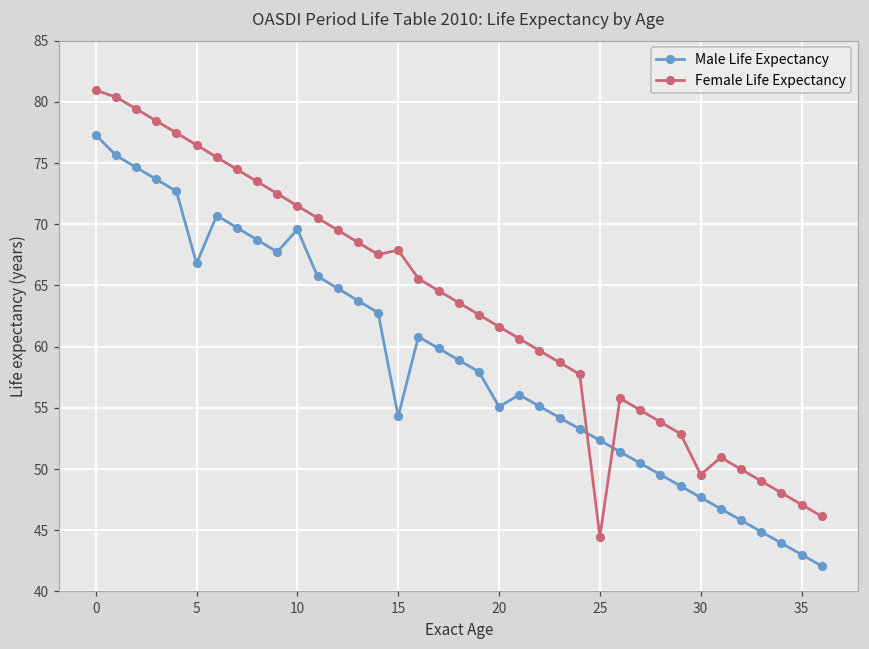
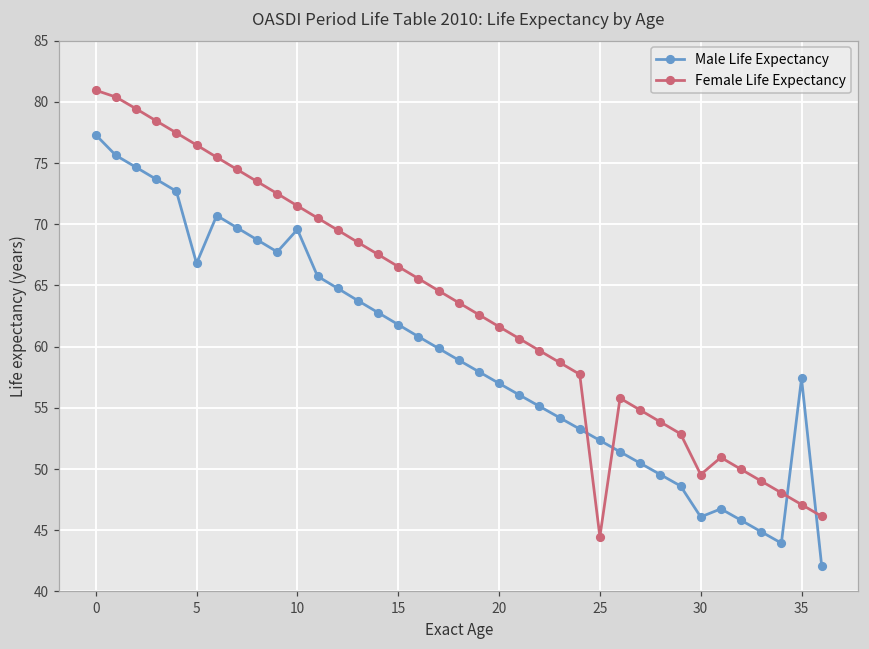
  {
    "Male Life Expectancy": {
      "0": 77.3,
      "5": 66.8,
      "10": 69.6,
-     "15": 54.3,
-     "20": 55.1,
+     "15": 61.8,
+     "20": 57.0,
      "25": 52.3,
-     "30": 47.7,
-     "35": 43.0
+     "30": 46.1,
+     "35": 57.4
    },
    "Female Life Expectancy": {
      "0": 80.9,
      "5": 76.5,
      "10": 71.5,
-     "15": 67.9,
+     "15": 66.5,
      "20": 61.6,
      "25": 44.5,
      "30": 49.6,
      "35": 47.1
    }
  }
